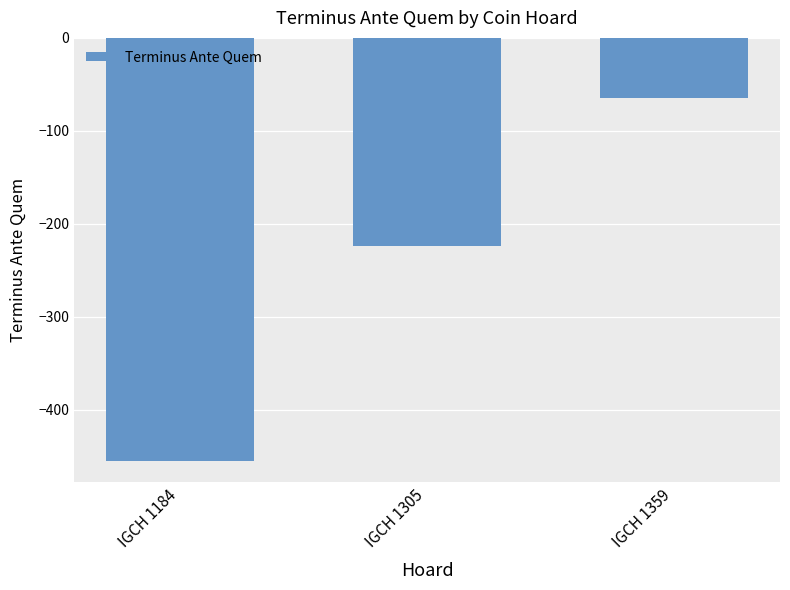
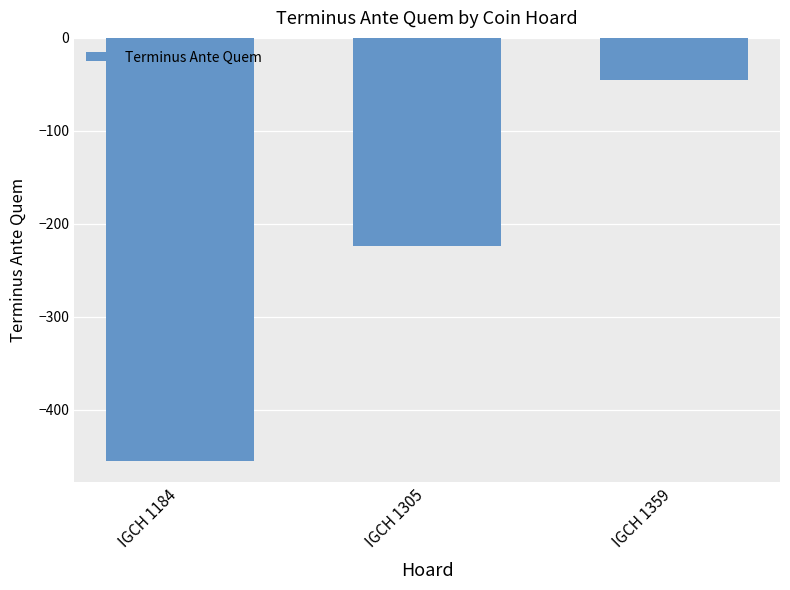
  {
    "IGCH 1184": -460,
    "IGCH 1305": -220,
-   "IGCH 1359": -70
+   "IGCH 1359": -50
  }
